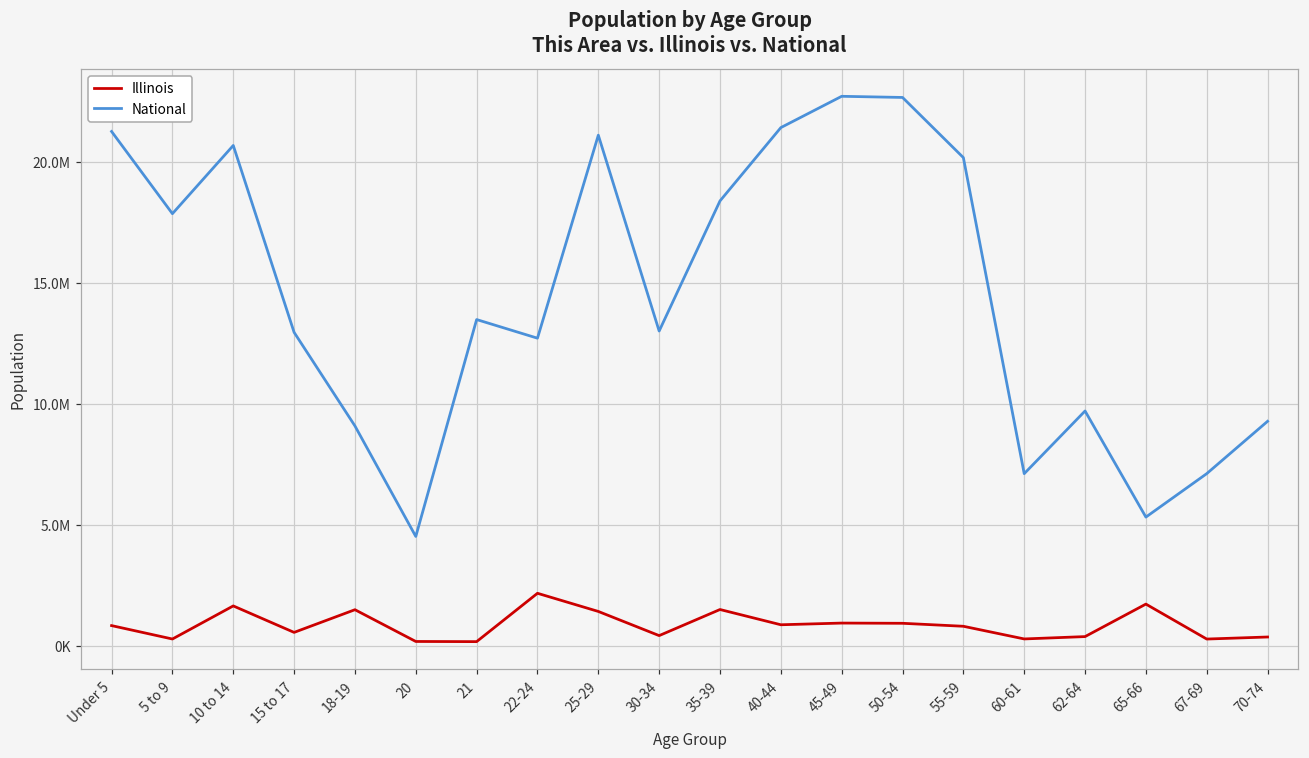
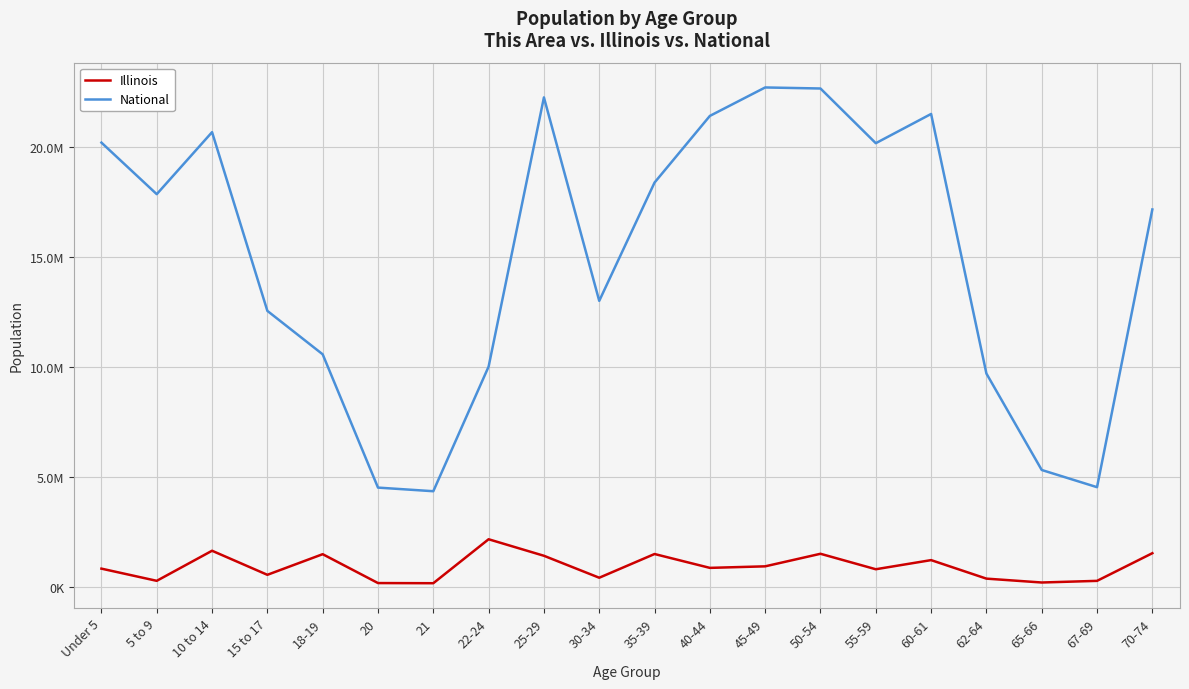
  {
    "Illinois": {
      "Under 5": 800000,
      "5 to 9": 300000,
      "10 to 14": 1600000,
      "15 to 17": 600000,
      "18-19": 1500000,
      "20": 200000,
      "21": 200000,
      "22-24": 2200000,
      "25-29": 1400000,
      "30-34": 400000,
      "35-39": 1500000,
      "40-44": 900000,
      "45-49": 900000,
-     "50-54": 900000,
+     "50-54": 1500000,
      "55-59": 800000,
-     "60-61": 300000,
+     "60-61": 1200000,
      "62-64": 400000,
-     "65-66": 1700000,
+     "65-66": 200000,
      "67-69": 300000,
-     "70-74": 400000
+     "70-74": 1500000
    },
    "National": {
-     "Under 5": 21300000,
+     "Under 5": 20200000,
      "5 to 9": 17900000,
      "10 to 14": 20700000,
-     "15 to 17": 13000000,
-     "18-19": 9100000,
+     "15 to 17": 12600000,
+     "18-19": 10600000,
      "20": 4500000,
-     "21": 13500000,
-     "22-24": 12700000,
-     "25-29": 21100000,
+     "21": 4400000,
+     "22-24": 10000000,
+     "25-29": 22300000,
      "30-34": 13000000,
      "35-39": 18400000,
      "40-44": 21400000,
      "45-49": 22700000,
      "50-54": 22700000,
      "55-59": 20200000,
-     "60-61": 7100000,
+     "60-61": 21500000,
      "62-64": 9700000,
      "65-66": 5300000,
-     "67-69": 7100000,
-     "70-74": 9300000
+     "67-69": 4500000,
+     "70-74": 17200000
    }
  }
